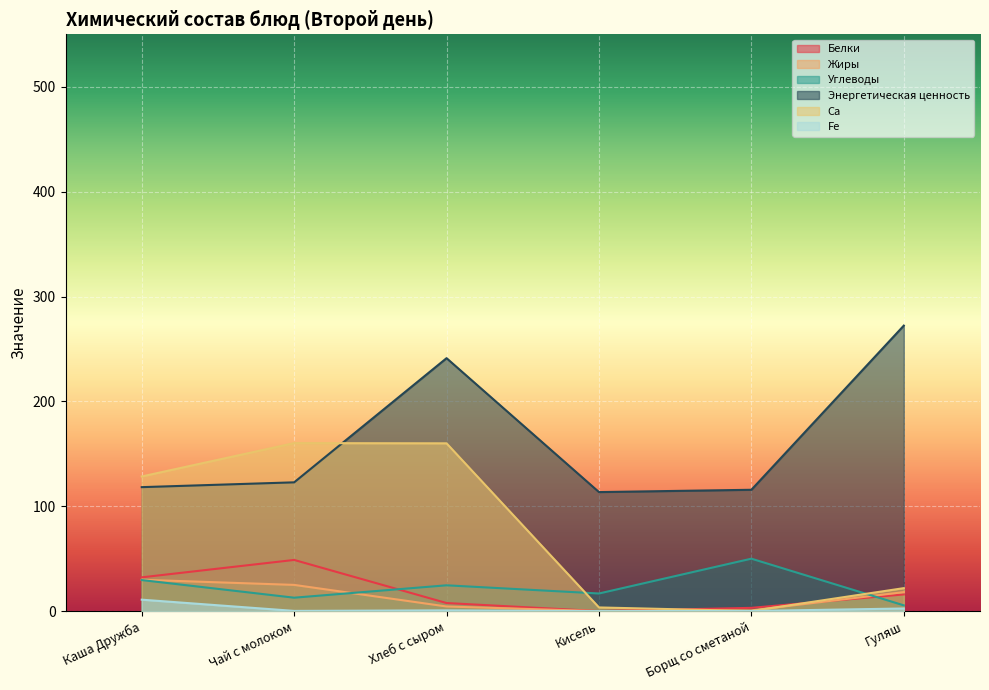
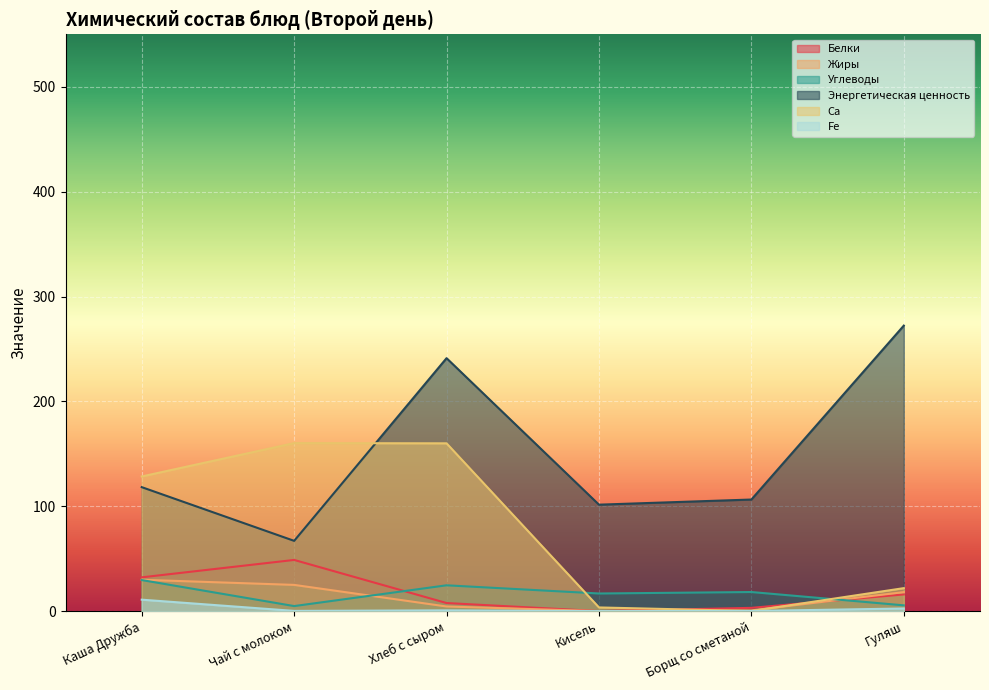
  {
    "Белки": {
      "Чай с молоком": 49,
      "Хлеб с сыром": 8
    },
    "Углеводы": {
-     "Чай с молоком": 13,
+     "Чай с молоком": 5,
      "Хлеб с сыром": 25,
      "Кисель": 17,
-     "Борщ со сметаной": 50,
+     "Борщ со сметаной": 18,
      "Гуляш": 6
    },
    "Энергетическая ценность": {
      "Каша Дружба": 118,
-     "Чай с молоком": 123,
+     "Чай с молоком": 67,
      "Хлеб с сыром": 241,
-     "Кисель": 114,
-     "Борщ со сметаной": 116,
+     "Кисель": 102,
+     "Борщ со сметаной": 106,
      "Гуляш": 272
    },
    "Fe": {
      "Каша Дружба": 11,
      "Чай с молоком": 0,
      "Хлеб с сыром": 1,
      "Гуляш": 3
    }
  }
